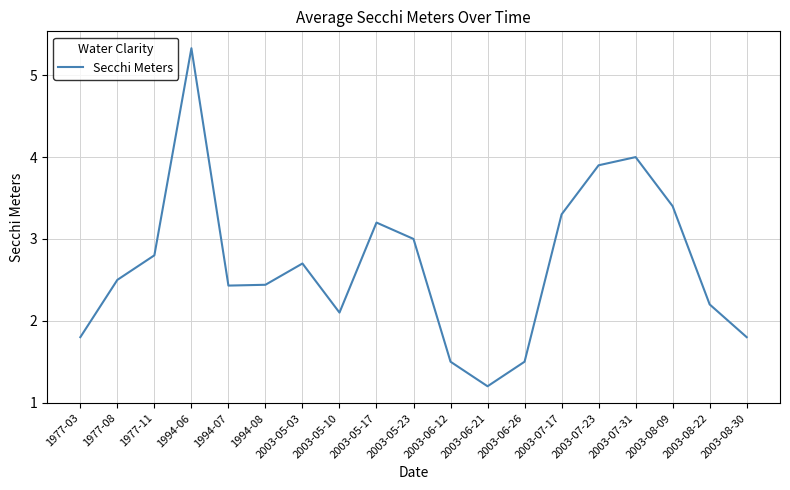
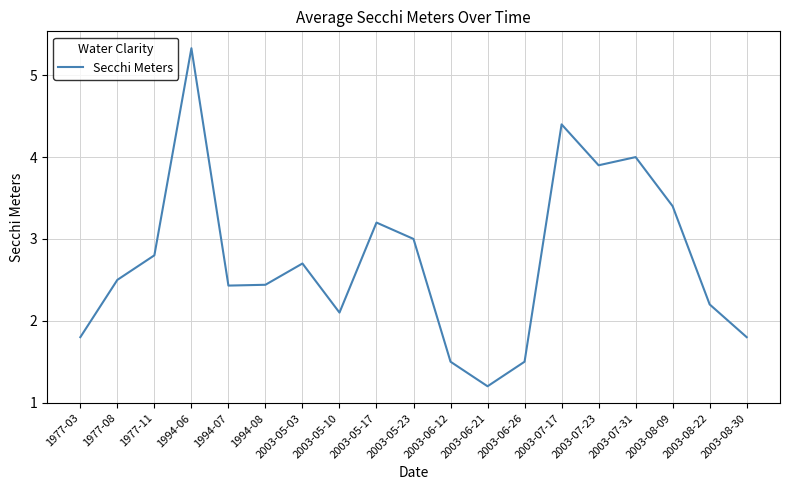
  {
    "1977-03": 1.8,
    "1977-08": 2.5,
    "1977-11": 2.8,
    "1994-06": 5.3,
    "1994-07": 2.4,
    "1994-08": 2.4,
    "2003-05-03": 2.7,
    "2003-05-10": 2.1,
    "2003-05-17": 3.2,
    "2003-05-23": 3.0,
    "2003-06-12": 1.5,
    "2003-06-21": 1.2,
    "2003-06-26": 1.5,
-   "2003-07-17": 3.3,
+   "2003-07-17": 4.4,
    "2003-07-23": 3.9,
    "2003-07-31": 4.0,
    "2003-08-09": 3.4,
    "2003-08-22": 2.2,
    "2003-08-30": 1.8
  }
